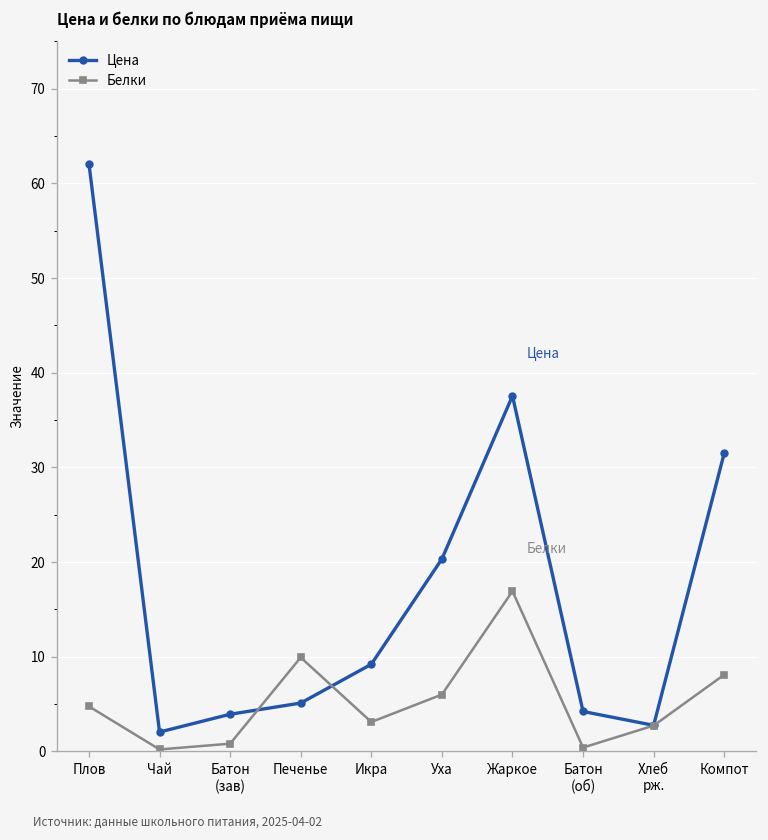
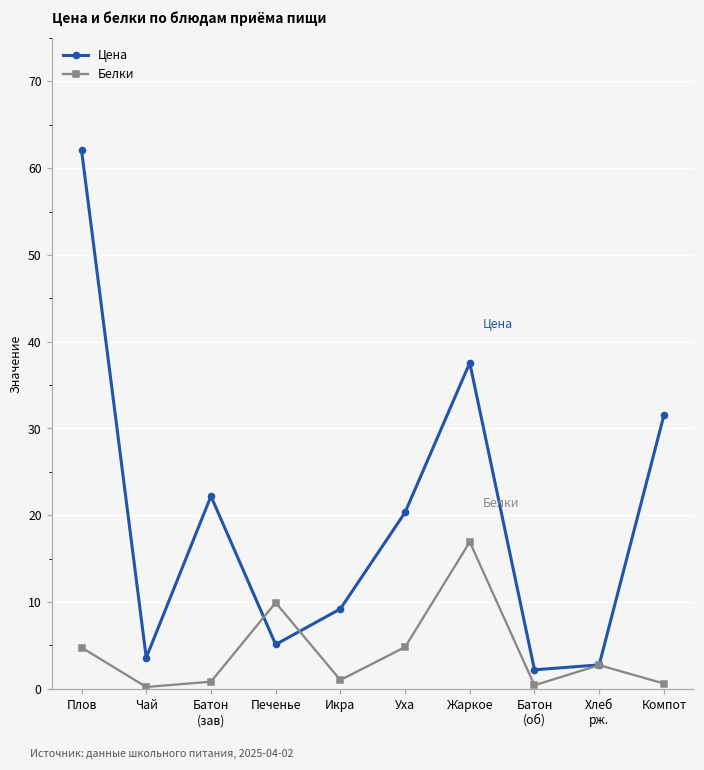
  {
    "Цена": {
      "Плов": 62,
-     "Чай": 2,
-     "Батон (зав)": 4,
+     "Чай": 4,
+     "Батон (зав)": 22,
      "Печенье": 5,
      "Икра": 9,
      "Уха": 20,
      "Жаркое": 38,
-     "Батон (об)": 4,
+     "Батон (об)": 2,
      "Компот": 32
    },
    "Белки": {
      "Плов": 5,
      "Чай": 0,
      "Батон (зав)": 1,
      "Печенье": 10,
-     "Икра": 3,
-     "Уха": 6,
+     "Икра": 1,
+     "Уха": 5,
      "Жаркое": 17,
      "Батон (об)": 0,
-     "Компот": 8
+     "Компот": 1
    }
  }
